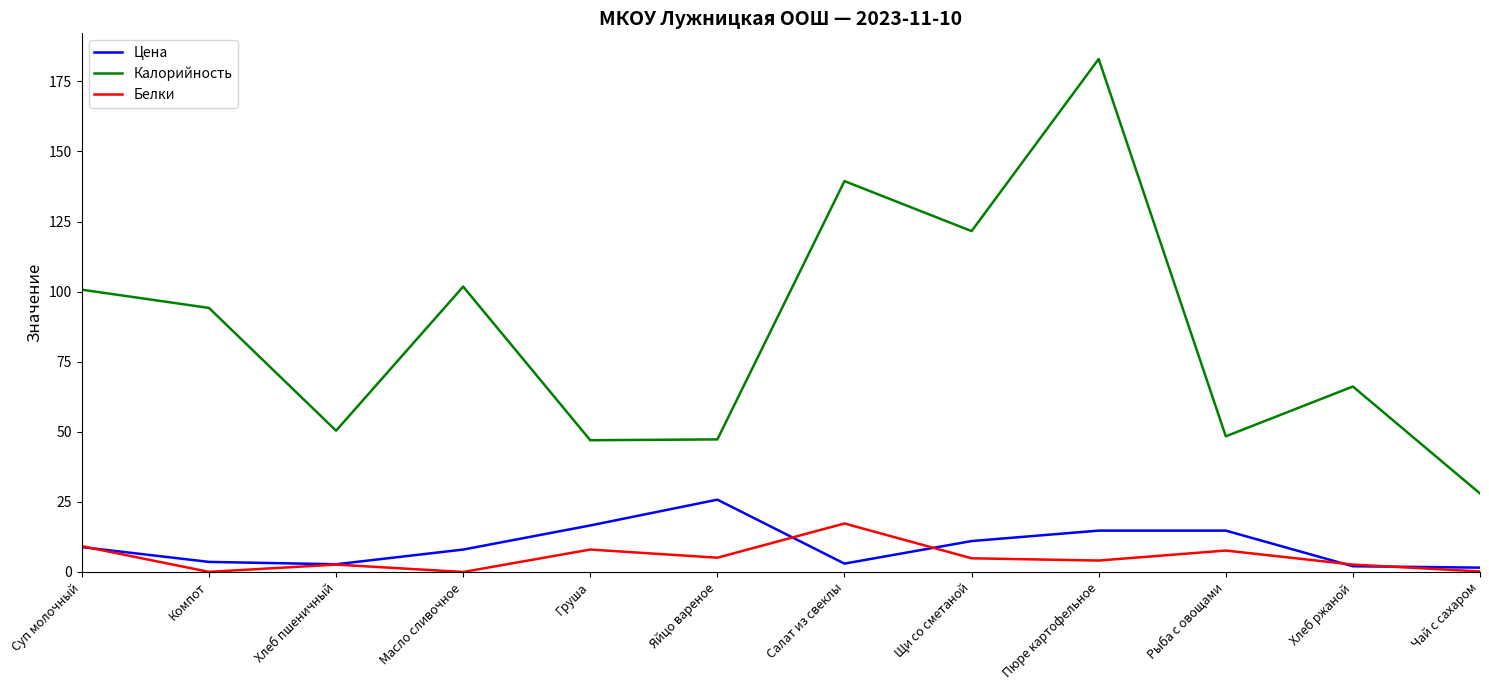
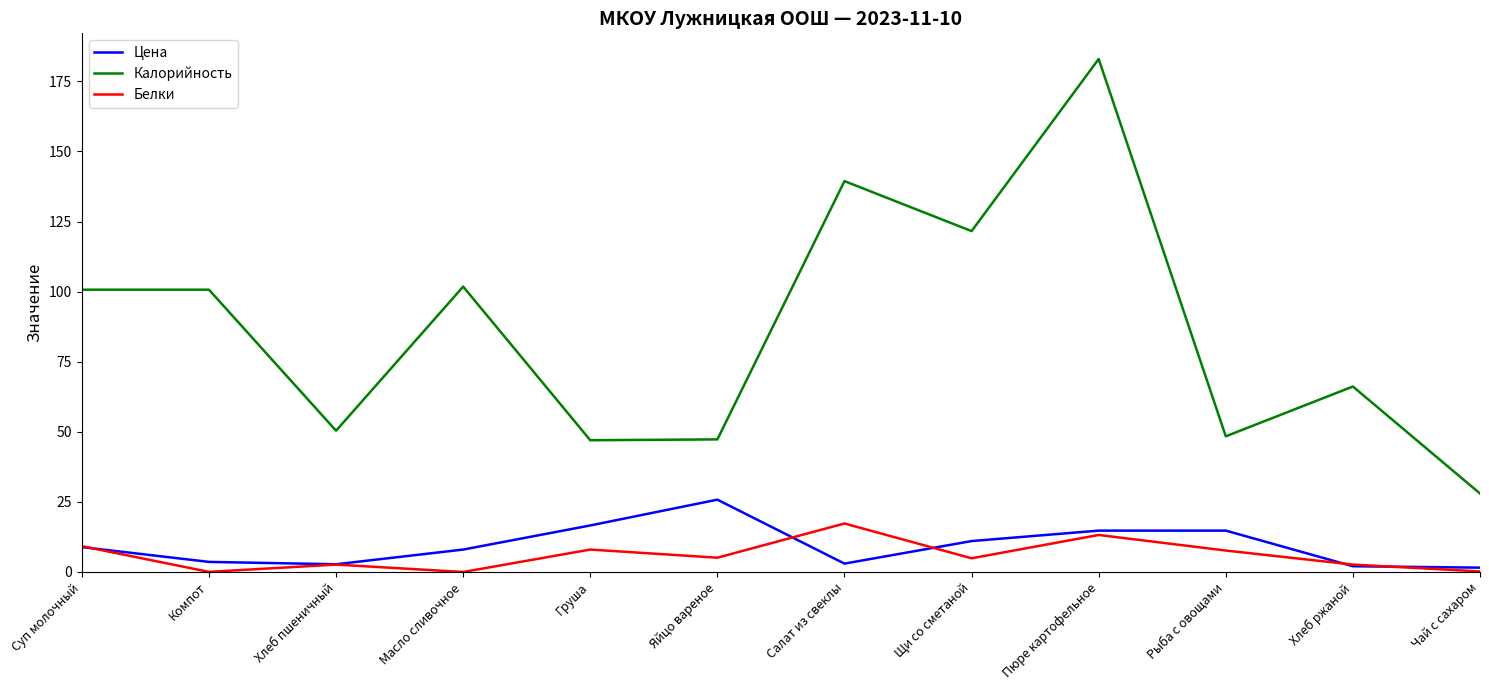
  {
    "Цена": {
      "Компот": 4,
      "Масло сливочное": 8,
      "Груша": 17,
      "Яйцо вареное": 26,
      "Салат из свеклы": 3,
      "Щи со сметаной": 11,
      "Пюре картофельное": 15,
      "Рыба с овощами": 15,
      "Чай с сахаром": 2
    },
    "Калорийность": {
      "Суп молочный": 101,
-     "Компот": 94,
+     "Компот": 101,
      "Хлеб пшеничный": 50,
      "Масло сливочное": 102,
      "Груша": 47,
      "Яйцо вареное": 47,
      "Салат из свеклы": 139,
      "Щи со сметаной": 122,
      "Пюре картофельное": 183,
      "Рыба с овощами": 48,
      "Хлеб ржаной": 66,
      "Чай с сахаром": 28
    },
    "Белки": {
      "Компот": 0,
      "Масло сливочное": 0,
      "Груша": 8,
      "Яйцо вареное": 5,
      "Салат из свеклы": 17,
      "Щи со сметаной": 5,
-     "Пюре картофельное": 4,
+     "Пюре картофельное": 13,
      "Рыба с овощами": 8,
      "Чай с сахаром": 0
    }
  }
